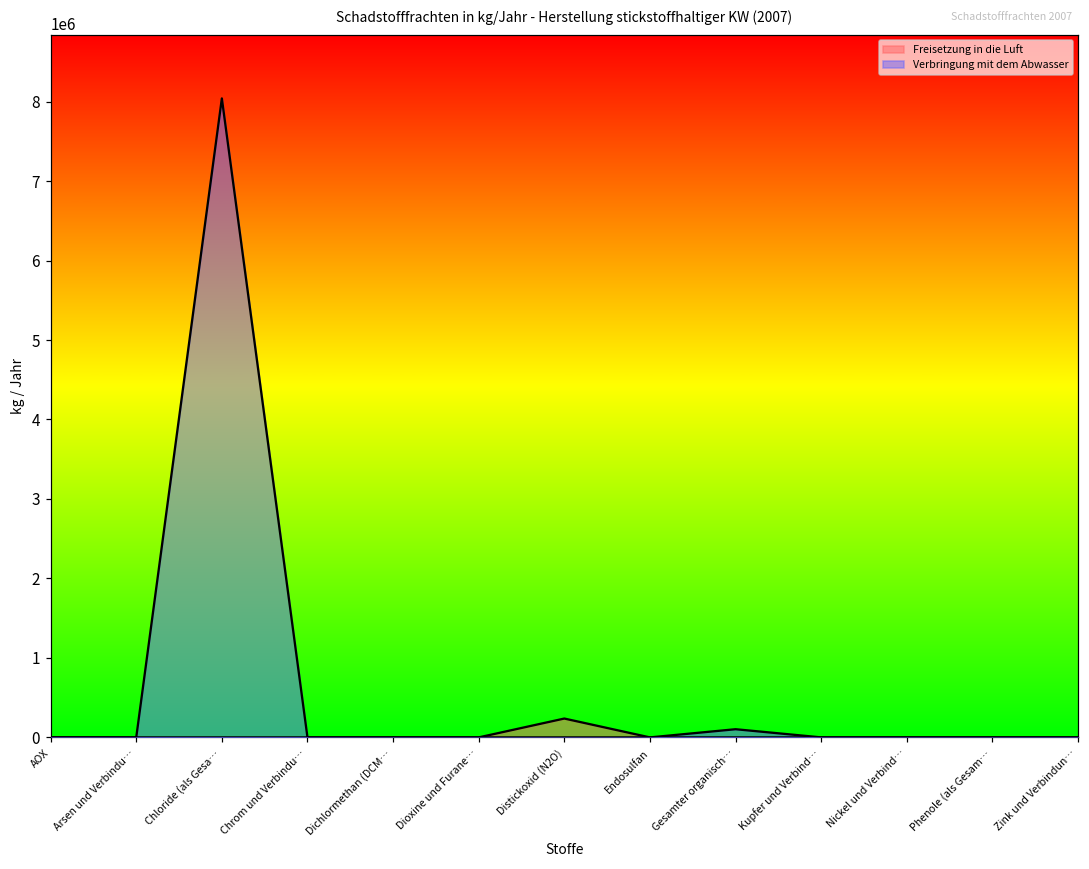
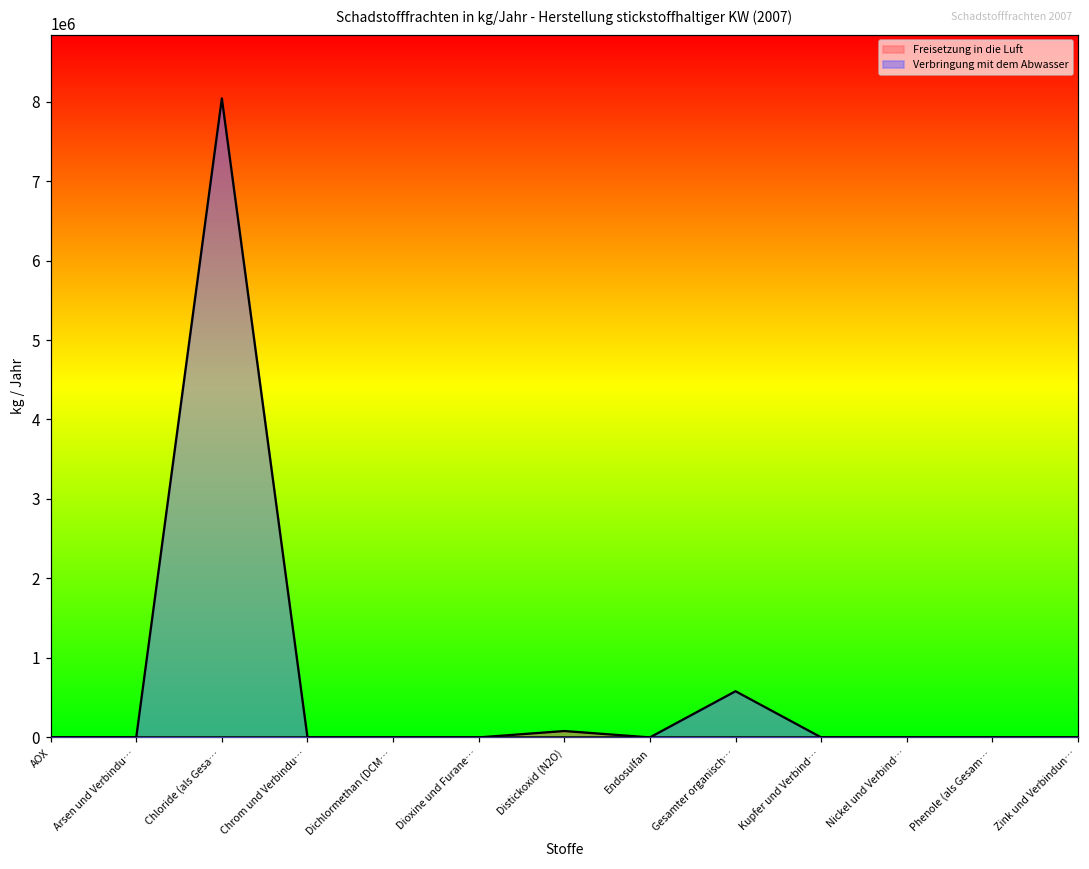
  {
    "Freisetzung in die Luft": {
      "Chloride (als Gesa…": 0,
-     "Distickoxid (N2O)": 200000,
+     "Distickoxid (N2O)": 100000,
      "Gesamter organisch…": 0
    },
    "Verbringung mit dem Abwasser": {
      "Chloride (als Gesa…": 8000000,
      "Distickoxid (N2O)": 0,
-     "Gesamter organisch…": 100000
+     "Gesamter organisch…": 600000
    }
  }
